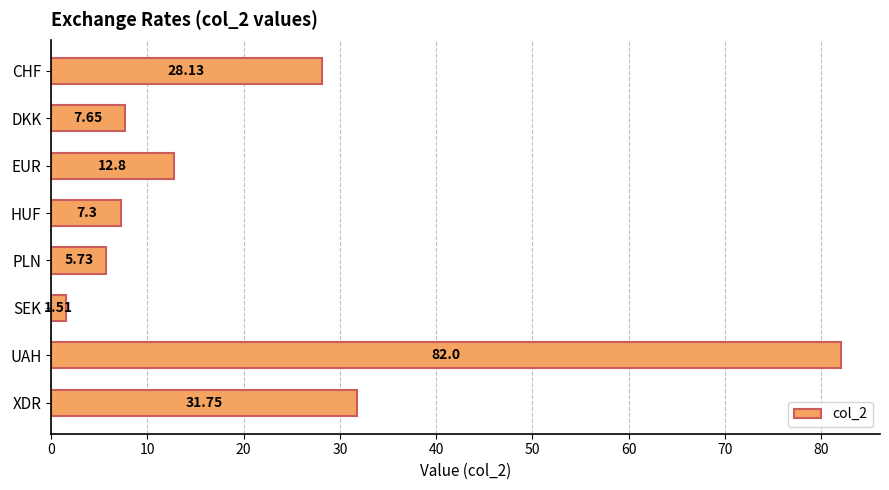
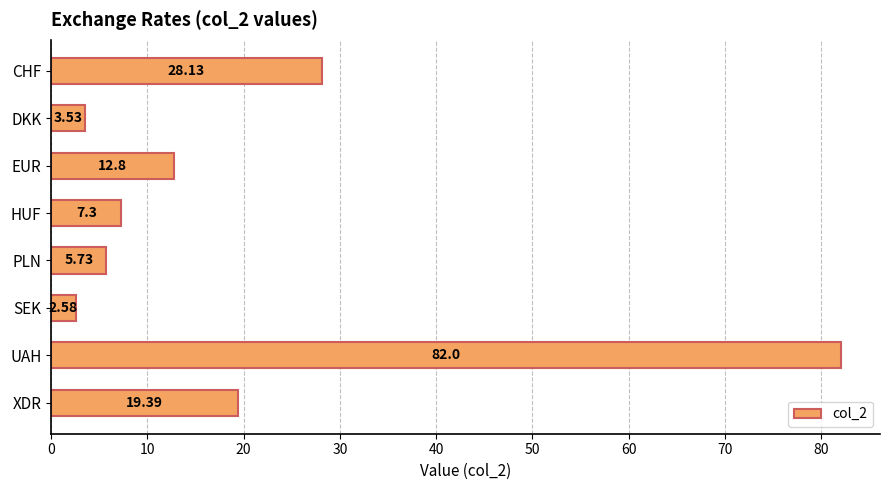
  {
    "CHF": 28.13,
-   "DKK": 7.65,
+   "DKK": 3.53,
    "EUR": 12.8,
    "HUF": 7.3,
    "PLN": 5.73,
-   "SEK": 1.51,
+   "SEK": 2.58,
    "UAH": 82.0,
-   "XDR": 31.75
+   "XDR": 19.39
  }
